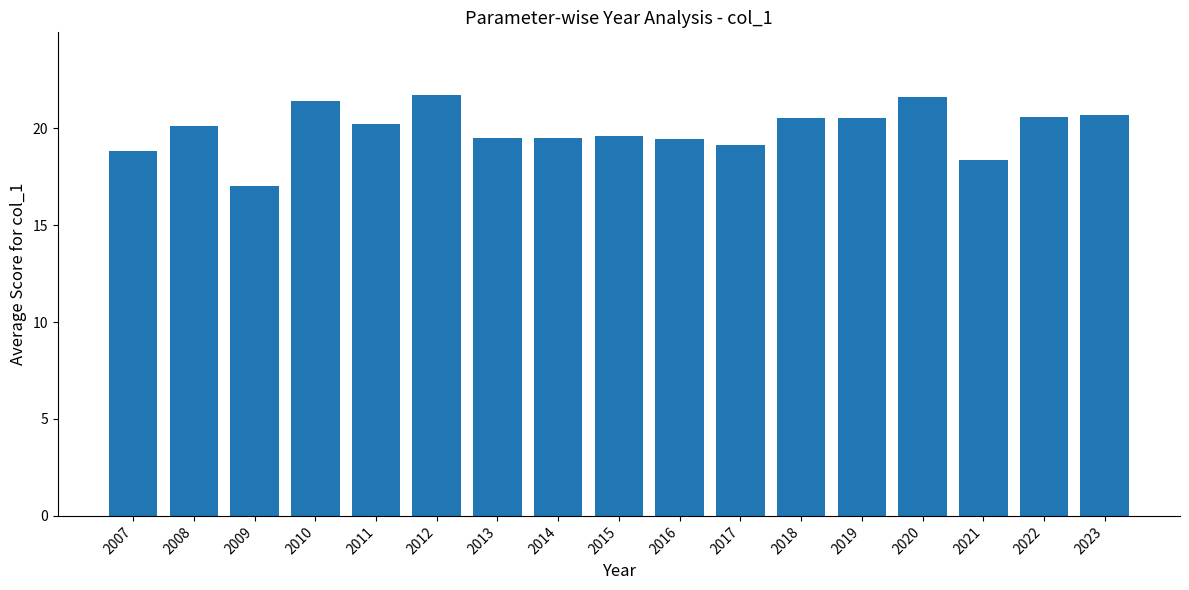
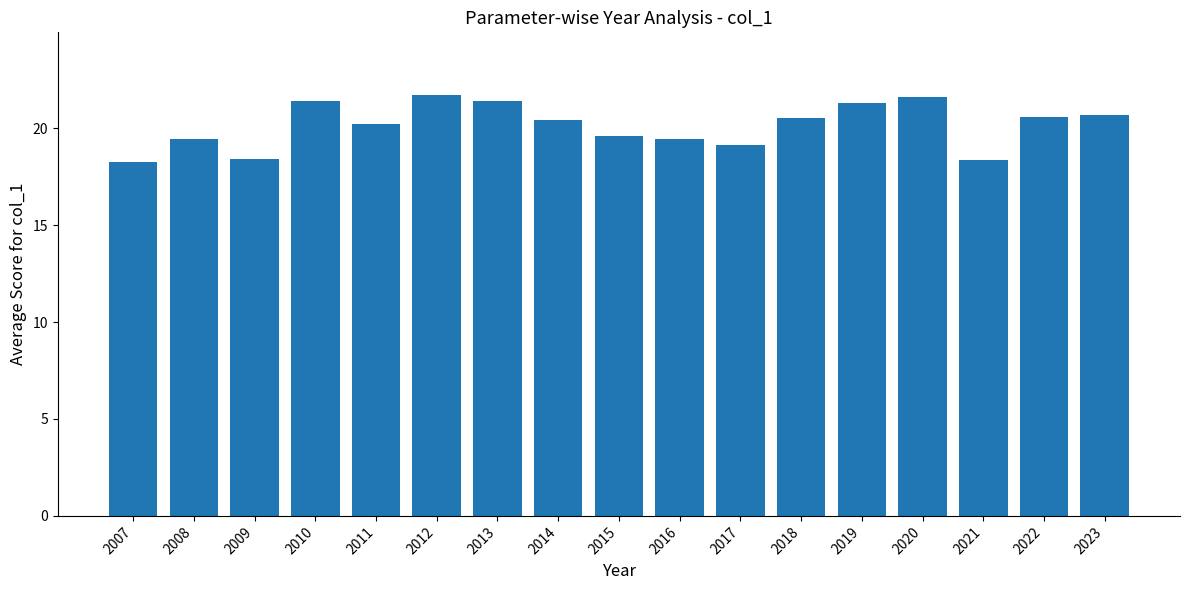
  {
-   "2007": 18.8,
-   "2008": 20.1,
-   "2009": 17.0,
+   "2007": 18.3,
+   "2008": 19.5,
+   "2009": 18.4,
    "2010": 21.4,
    "2011": 20.2,
    "2012": 21.7,
-   "2013": 19.5,
-   "2014": 19.5,
+   "2013": 21.4,
+   "2014": 20.4,
    "2015": 19.6,
    "2016": 19.4,
    "2017": 19.1,
    "2018": 20.5,
-   "2019": 20.5,
+   "2019": 21.3,
    "2020": 21.6,
    "2021": 18.4,
    "2022": 20.6,
    "2023": 20.7
  }
